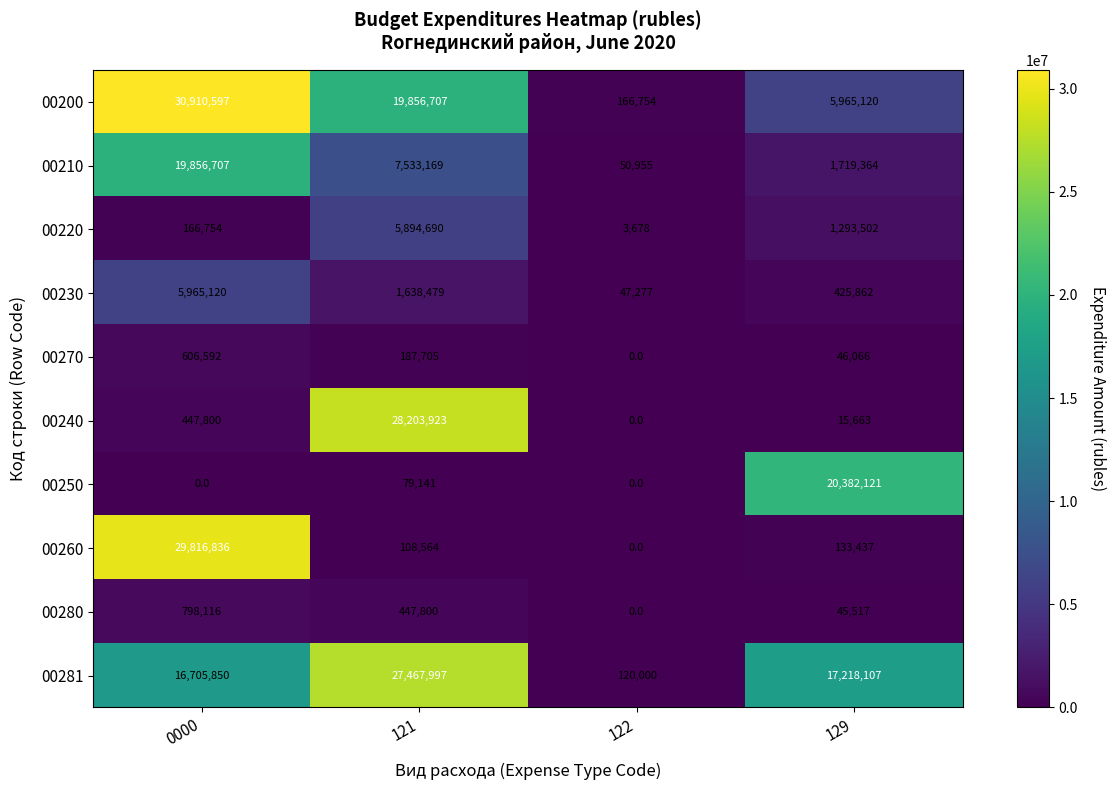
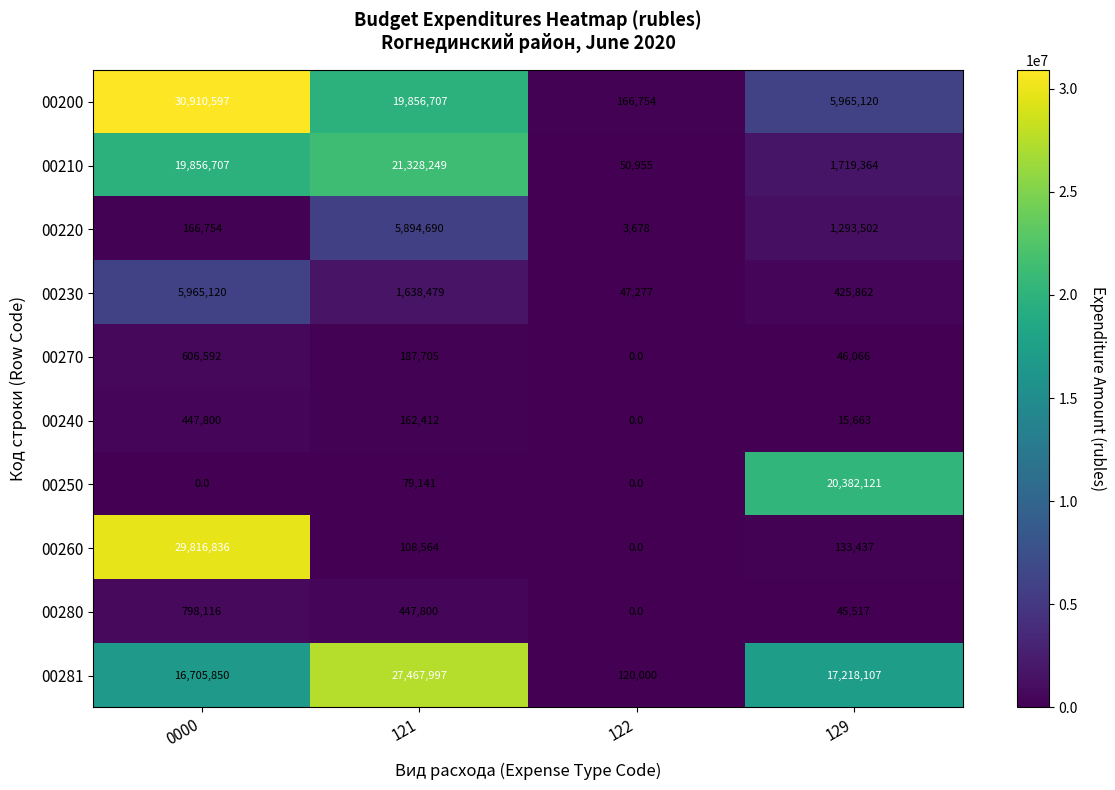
  {
    "00200": {
      "0000": "30,910,597",
      "121": "19,856,707",
      "122": "166,754",
      "129": "5,965,120"
    },
    "00210": {
      "0000": "19,856,707",
-     "121": "7,533,169",
+     "121": "21,328,249",
      "122": "50,955",
      "129": "1,719,364"
    },
    "00220": {
      "0000": "166,754",
      "121": "5,894,690",
      "122": "3,678",
      "129": "1,293,502"
    },
    "00230": {
      "0000": "5,965,120",
      "121": "1,638,479",
      "122": "47,277",
      "129": "425,862"
    },
    "00270": {
      "0000": "606,592",
      "121": "187,705",
      "122": "0.0",
      "129": "46,066"
    },
    "00240": {
      "0000": "447,800",
-     "121": "28,203,923",
+     "121": "162,412",
      "122": "0.0",
      "129": "15,663"
    },
    "00250": {
      "0000": "0.0",
      "121": "79,141",
      "122": "0.0",
      "129": "20,382,121"
    },
    "00260": {
      "0000": "29,816,836",
      "121": "108,564",
      "122": "0.0",
      "129": "133,437"
    },
    "00280": {
      "0000": "798,116",
      "121": "447,800",
      "122": "0.0",
      "129": "45,517"
    },
    "00281": {
      "0000": "16,705,850",
      "121": "27,467,997",
      "122": "120,000",
      "129": "17,218,107"
    }
  }
